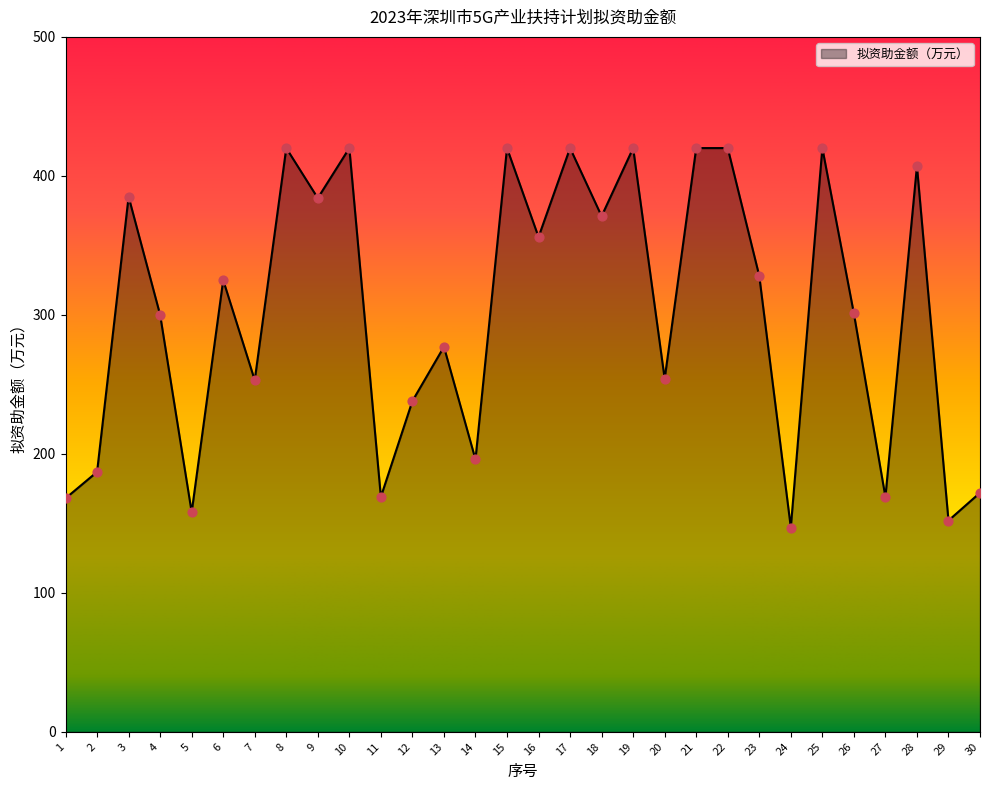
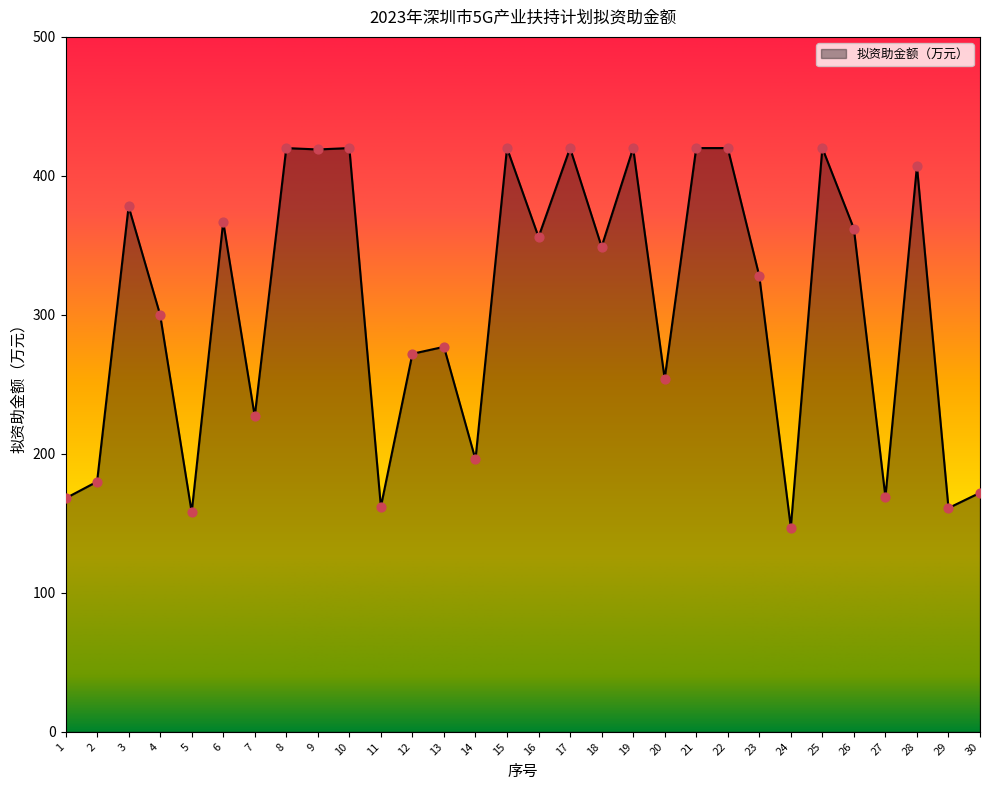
  {
    "1": 168,
-   "2": 187,
-   "3": 385,
+   "2": 180,
+   "3": 378,
    "4": 300,
    "5": 158,
-   "6": 325,
-   "7": 253,
+   "6": 367,
+   "7": 227,
    "8": 420,
-   "9": 384,
+   "9": 419,
    "10": 420,
-   "11": 169,
-   "12": 238,
+   "11": 162,
+   "12": 272,
    "13": 277,
    "14": 196,
    "15": 420,
    "16": 356,
    "17": 420,
-   "18": 371,
+   "18": 349,
    "19": 420,
    "20": 254,
    "21": 420,
    "22": 420,
    "23": 328,
    "24": 147,
    "25": 420,
-   "26": 301,
+   "26": 362,
    "27": 169,
    "28": 407,
-   "29": 152,
+   "29": 161,
    "30": 172
  }
